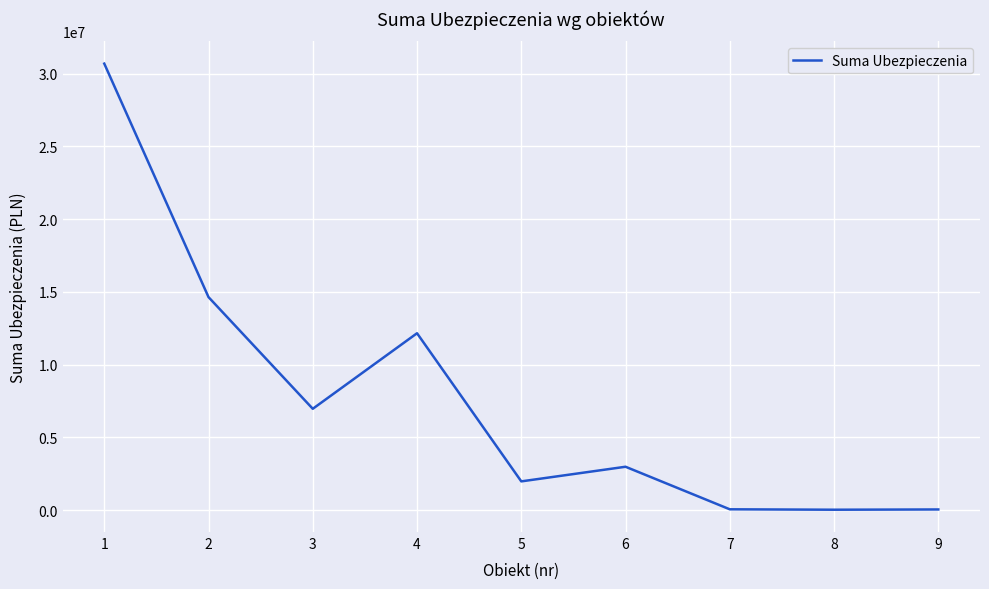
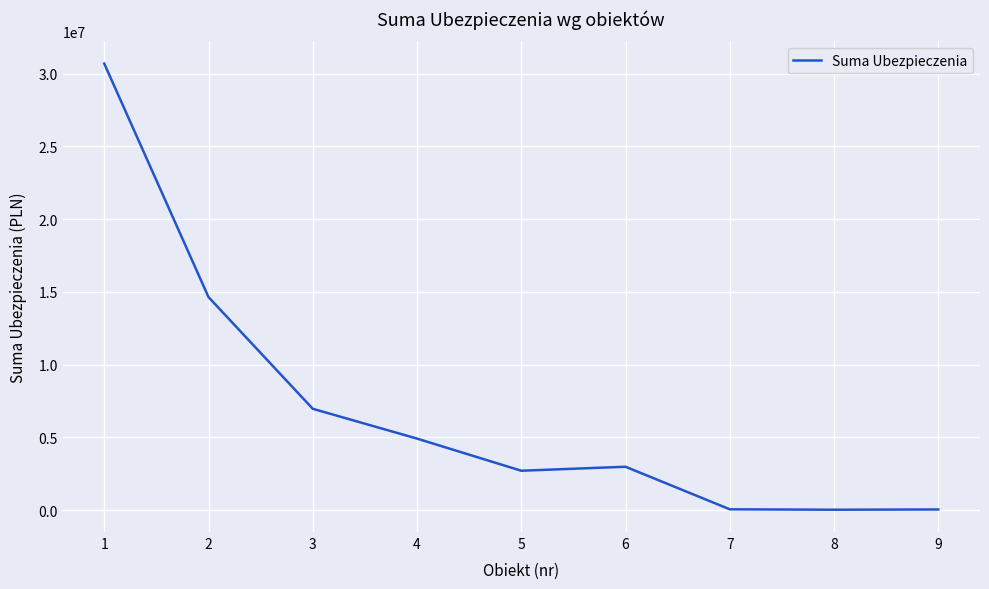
  {
    "1": 30700000,
    "2": 14600000,
    "3": 7000000,
-   "4": 12200000,
-   "5": 2000000,
+   "4": 4900000,
+   "5": 2700000,
    "6": 3000000,
    "7": 100000,
    "8": 0,
    "9": 0
  }
